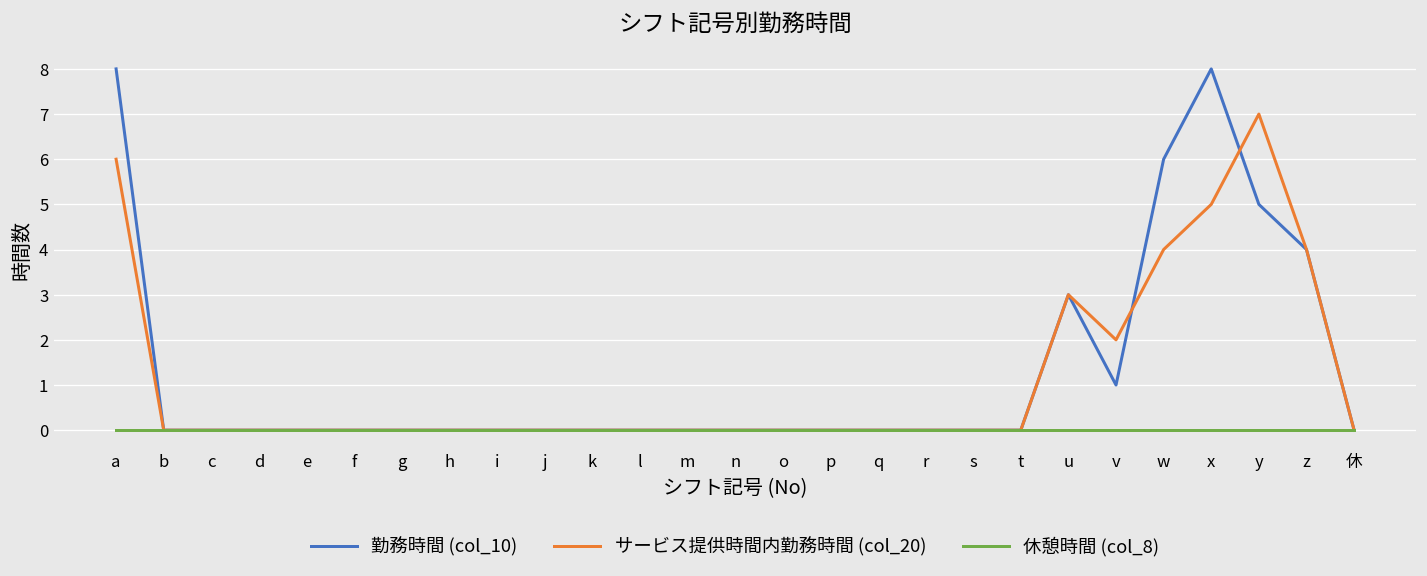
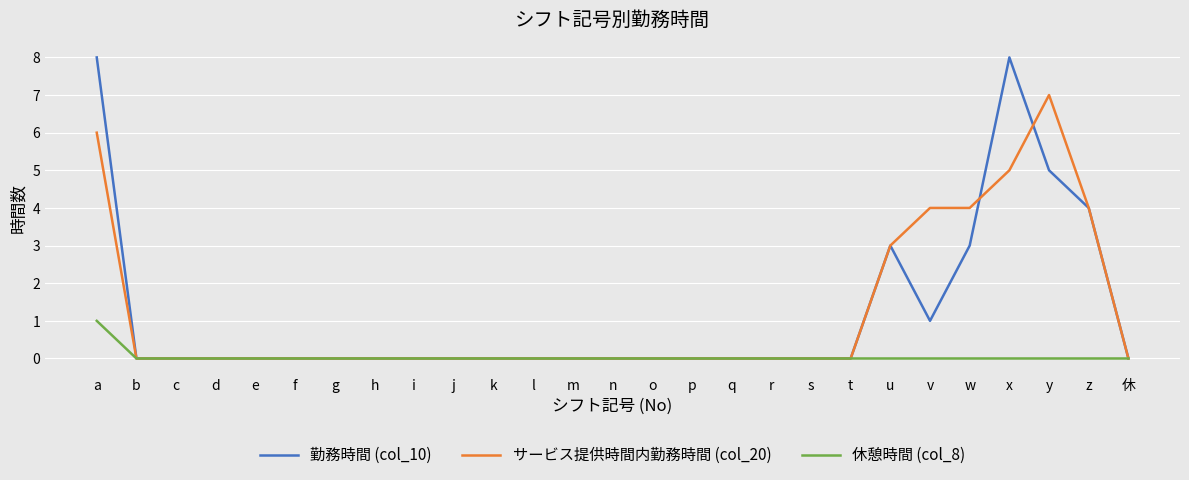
  {
    "勤務時間 (col_10)": {
      "a": 8,
      "v": 1,
-     "w": 6,
+     "w": 3,
      "x": 8,
      "y": 5
    },
    "サービス提供時間内勤務時間 (col_20)": {
      "a": 6,
-     "v": 2,
+     "v": 4,
      "w": 4,
      "x": 5,
      "y": 7
    },
    "休憩時間 (col_8)": {
-     "a": 0,
+     "a": 1,
      "u": 0,
      "v": 0,
      "w": 0,
      "x": 0,
      "y": 0,
      "z": 0
    }
  }
